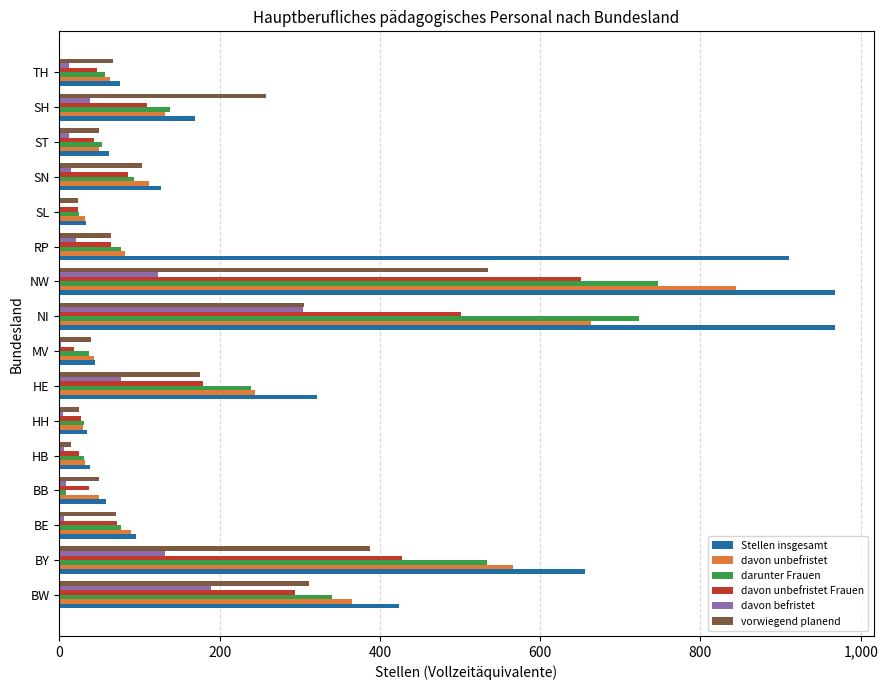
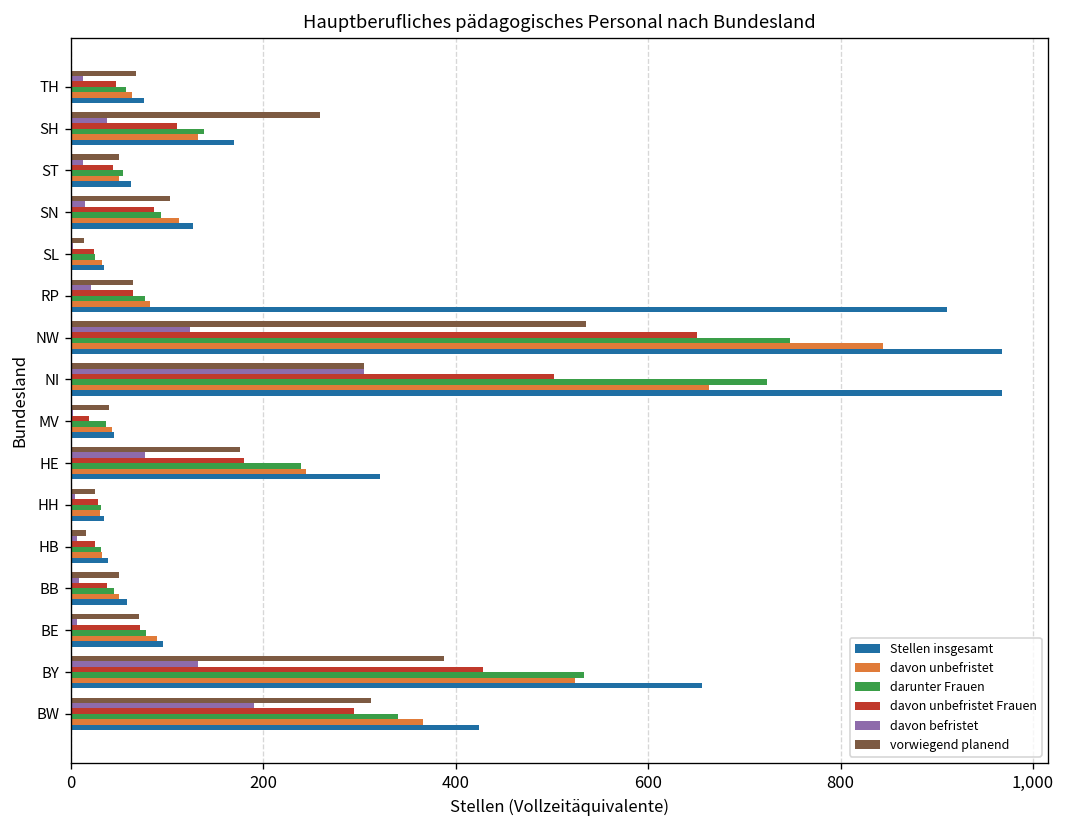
  {
    "Stellen insgesamt": {
      "TH": 80,
      "SH": 170,
      "ST": 60,
      "SN": 130,
      "SL": 30,
      "RP": 910,
      "NW": 970,
      "NI": 970,
      "MV": 40,
      "HE": 320,
      "HH": 30,
      "HB": 40,
      "BB": 60,
      "BE": 100,
      "BY": 660,
      "BW": 420
    },
    "davon unbefristet": {
      "TH": 60,
      "SH": 130,
      "ST": 50,
      "SN": 110,
      "SL": 30,
      "RP": 80,
      "NW": 840,
      "NI": 660,
      "MV": 40,
      "HE": 240,
      "HH": 30,
      "HB": 30,
      "BB": 50,
      "BE": 90,
-     "BY": 570,
+     "BY": 520,
      "BW": 370
    },
    "darunter Frauen": {
      "TH": 60,
      "SH": 140,
      "ST": 50,
      "SN": 90,
      "SL": 30,
      "RP": 80,
      "NW": 750,
      "NI": 720,
      "MV": 40,
      "HE": 240,
      "HH": 30,
      "HB": 30,
-     "BB": 10,
+     "BB": 50,
      "BE": 80,
      "BY": 530,
      "BW": 340
    },
    "davon unbefristet Frauen": {
      "TH": 50,
      "SH": 110,
      "ST": 40,
      "SN": 90,
      "SL": 20,
      "RP": 60,
      "NW": 650,
      "NI": 500,
      "MV": 20,
      "HE": 180,
      "HH": 30,
      "HB": 20,
      "BB": 40,
      "BE": 70,
      "BY": 430,
      "BW": 290
    },
    "davon befristet": {
      "TH": 10,
      "SH": 40,
      "ST": 10,
      "SN": 10,
      "RP": 20,
      "NW": 120,
      "NI": 300,
      "HE": 80,
      "HH": 0,
      "HB": 10,
      "BB": 10,
      "BE": 10,
      "BY": 130,
      "BW": 190
    },
    "vorwiegend planend": {
      "TH": 70,
      "SH": 260,
      "ST": 50,
      "SN": 100,
-     "SL": 20,
+     "SL": 10,
      "RP": 60,
      "NW": 540,
      "NI": 300,
      "MV": 40,
      "HE": 180,
      "HH": 20,
      "HB": 20,
      "BB": 50,
      "BE": 70,
      "BY": 390,
      "BW": 310
    }
  }
